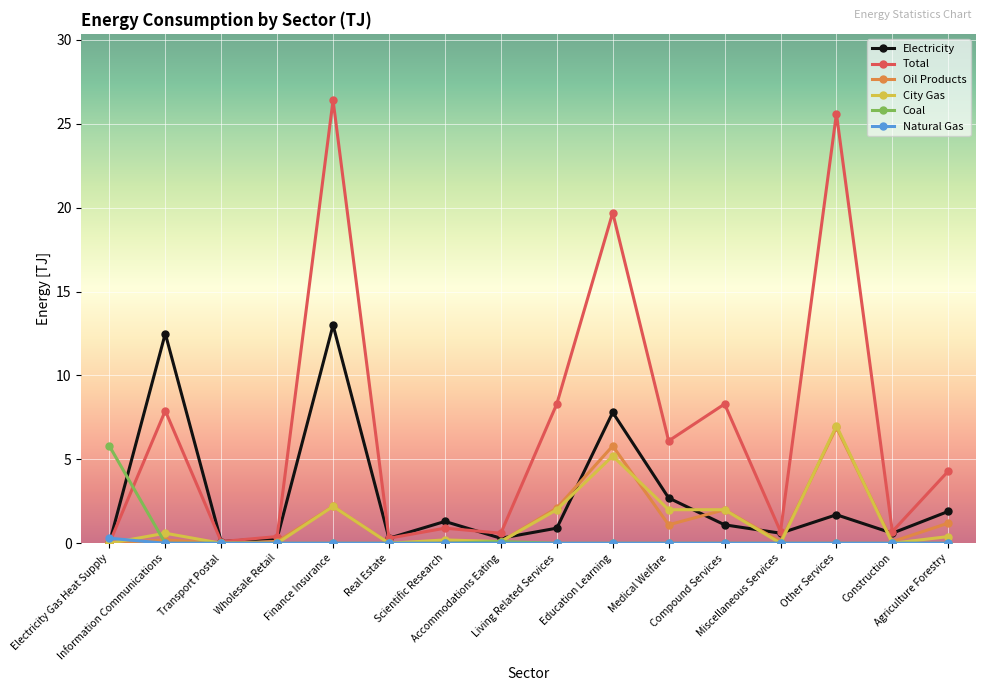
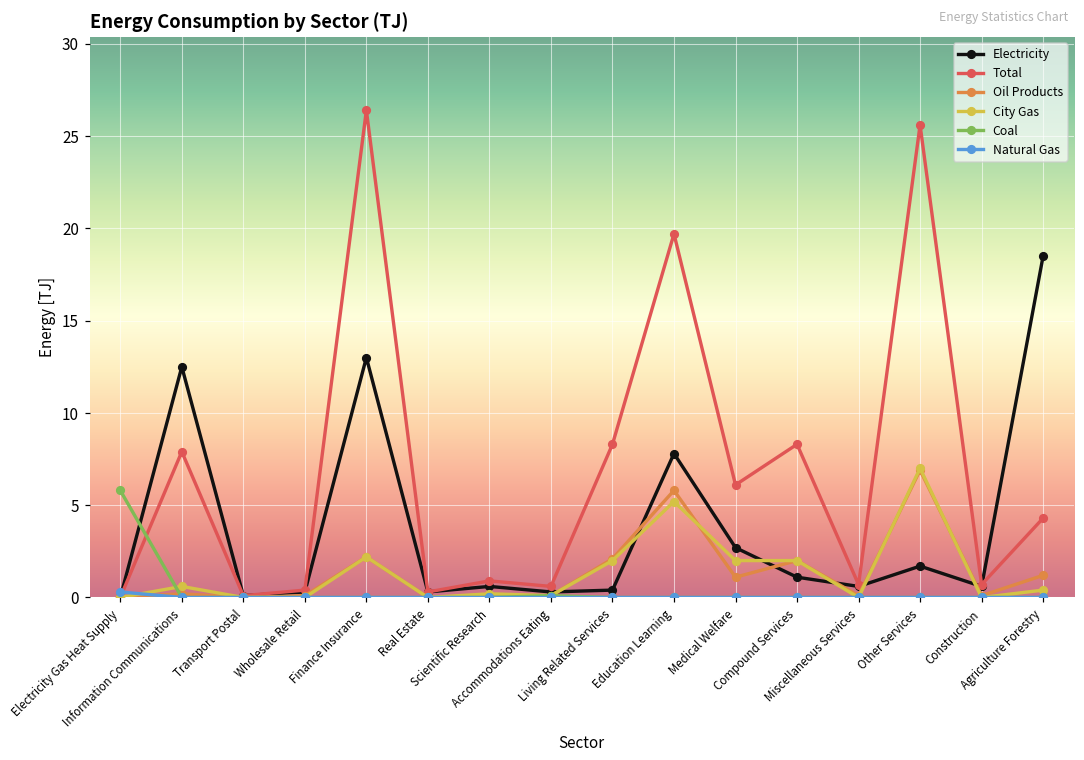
  {
    "Electricity": {
      "Information Communications": 12.5,
      "Finance Insurance": 13.0,
-     "Scientific Research": 1.3,
+     "Scientific Research": 0.6,
      "Accommodations Eating": 0.3,
-     "Living Related Services": 0.9,
+     "Living Related Services": 0.4,
      "Education Learning": 7.8,
      "Medical Welfare": 2.7,
      "Compound Services": 1.1,
      "Other Services": 1.7,
-     "Agriculture Forestry": 1.9
+     "Agriculture Forestry": 18.5
    },
    "Coal": {
      "Electricity Gas Heat Supply": 5.8
    },
    "Natural Gas": {
      "Electricity Gas Heat Supply": 0.3
    }
  }
